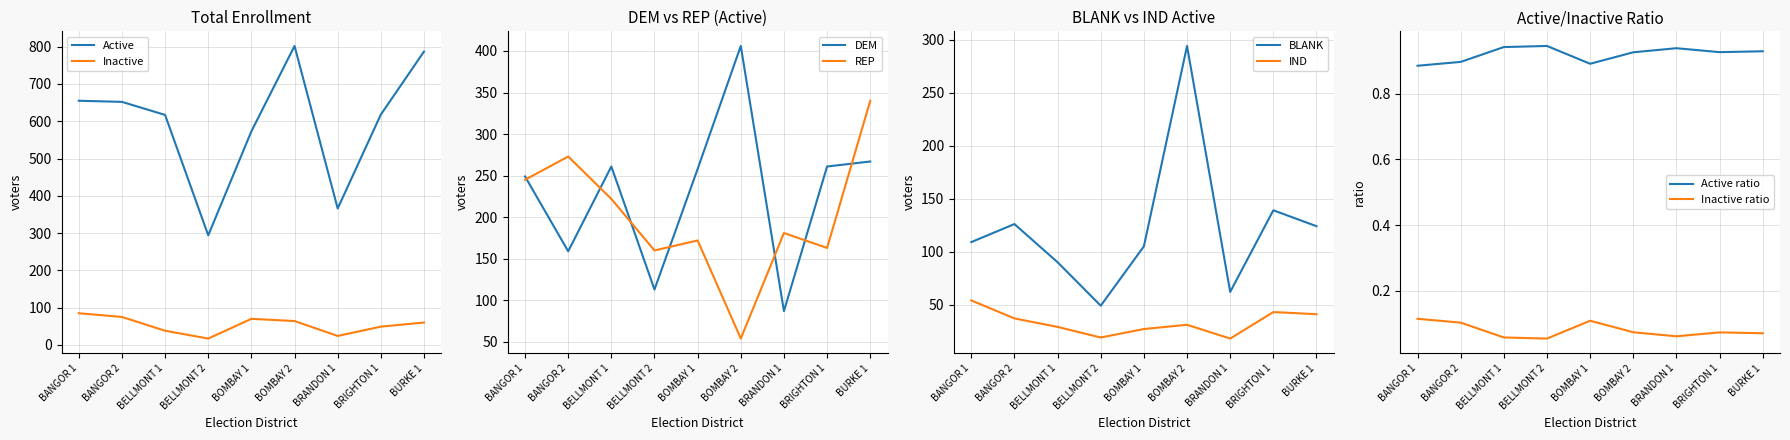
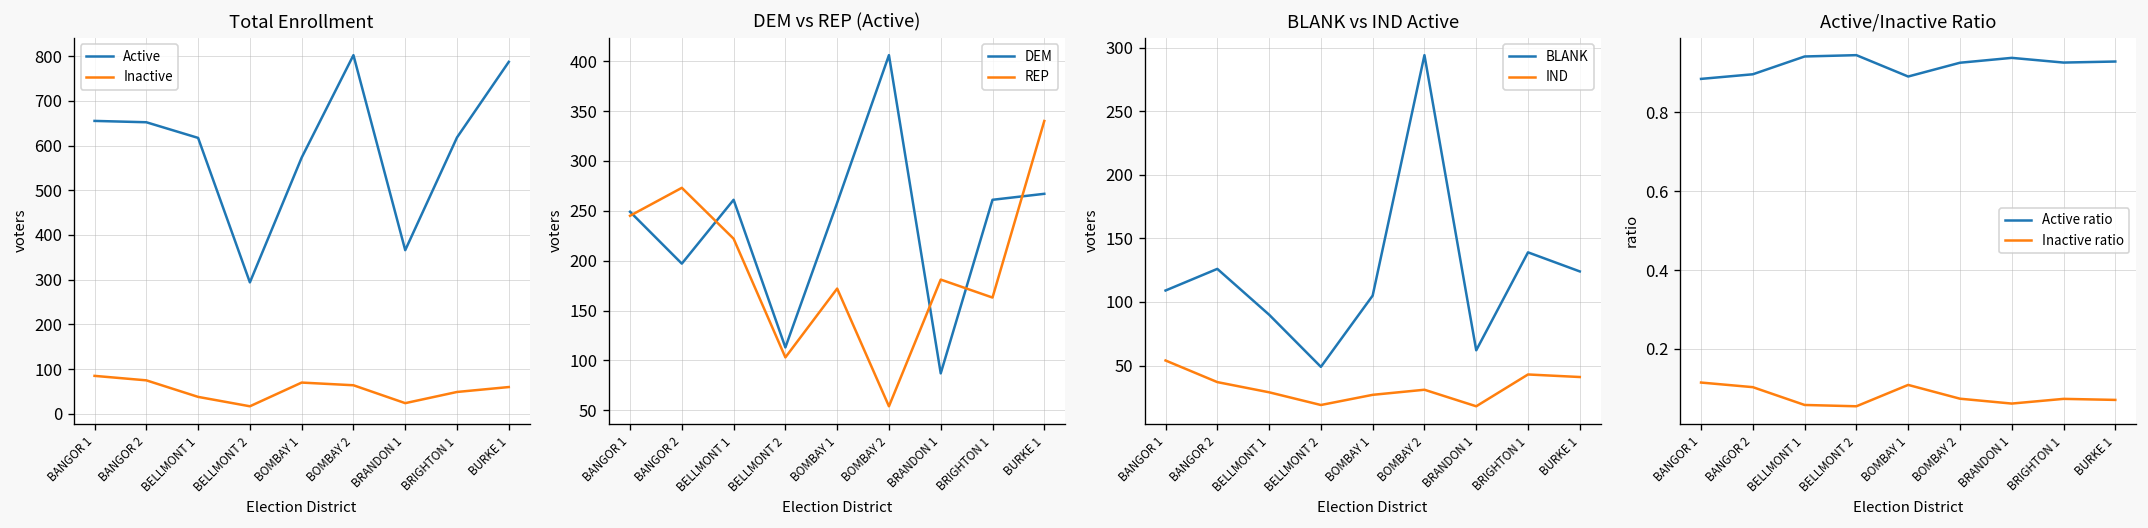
  {
    "Total Enrollment": {
      "Active": {
        "BANGOR 1": 660,
        "BANGOR 2": 650,
        "BELLMONT 1": 620,
        "BELLMONT 2": 290,
        "BOMBAY 1": 570,
        "BOMBAY 2": 800,
        "BRANDON 1": 370,
        "BRIGHTON 1": 620,
        "BURKE 1": 790
      },
      "Inactive": {
        "BANGOR 1": 90,
        "BANGOR 2": 80,
        "BELLMONT 1": 40,
        "BELLMONT 2": 20,
        "BOMBAY 1": 70,
        "BOMBAY 2": 60,
        "BRANDON 1": 20,
        "BRIGHTON 1": 50,
        "BURKE 1": 60
      }
    },
    "DEM vs REP (Active)": {
      "DEM": {
        "BANGOR 1": 250,
-       "BANGOR 2": 160,
+       "BANGOR 2": 200,
        "BELLMONT 1": 260,
        "BELLMONT 2": 110,
        "BOMBAY 1": 260,
        "BOMBAY 2": 410,
        "BRANDON 1": 90,
        "BRIGHTON 1": 260,
        "BURKE 1": 270
      },
      "REP": {
        "BANGOR 1": 250,
        "BANGOR 2": 270,
        "BELLMONT 1": 220,
-       "BELLMONT 2": 160,
+       "BELLMONT 2": 100,
        "BOMBAY 1": 170,
        "BOMBAY 2": 50,
        "BRANDON 1": 180,
        "BRIGHTON 1": 160,
        "BURKE 1": 340
      }
    },
    "BLANK vs IND Active": {
      "BLANK": {
        "BANGOR 1": 109,
        "BANGOR 2": 126,
        "BELLMONT 1": 90,
        "BELLMONT 2": 49,
        "BOMBAY 1": 105,
        "BOMBAY 2": 294,
        "BRANDON 1": 62,
        "BRIGHTON 1": 139,
        "BURKE 1": 124
      },
      "IND": {
        "BANGOR 1": 54,
        "BANGOR 2": 37,
        "BELLMONT 1": 29,
        "BELLMONT 2": 19,
        "BOMBAY 1": 27,
        "BOMBAY 2": 31,
        "BRANDON 1": 18,
        "BRIGHTON 1": 43,
        "BURKE 1": 41
      }
    },
    "Active/Inactive Ratio": {
      "Active ratio": {
        "BANGOR 1": 0.89,
        "BANGOR 2": 0.90,
        "BELLMONT 1": 0.94,
        "BELLMONT 2": 0.95,
        "BOMBAY 1": 0.89,
        "BOMBAY 2": 0.93,
        "BRANDON 1": 0.94,
        "BRIGHTON 1": 0.93,
        "BURKE 1": 0.93
      },
      "Inactive ratio": {
        "BANGOR 1": 0.11,
        "BANGOR 2": 0.10,
        "BELLMONT 1": 0.06,
        "BELLMONT 2": 0.05,
        "BOMBAY 1": 0.11,
        "BOMBAY 2": 0.07,
        "BRANDON 1": 0.06,
        "BRIGHTON 1": 0.07,
        "BURKE 1": 0.07
      }
    }
  }
